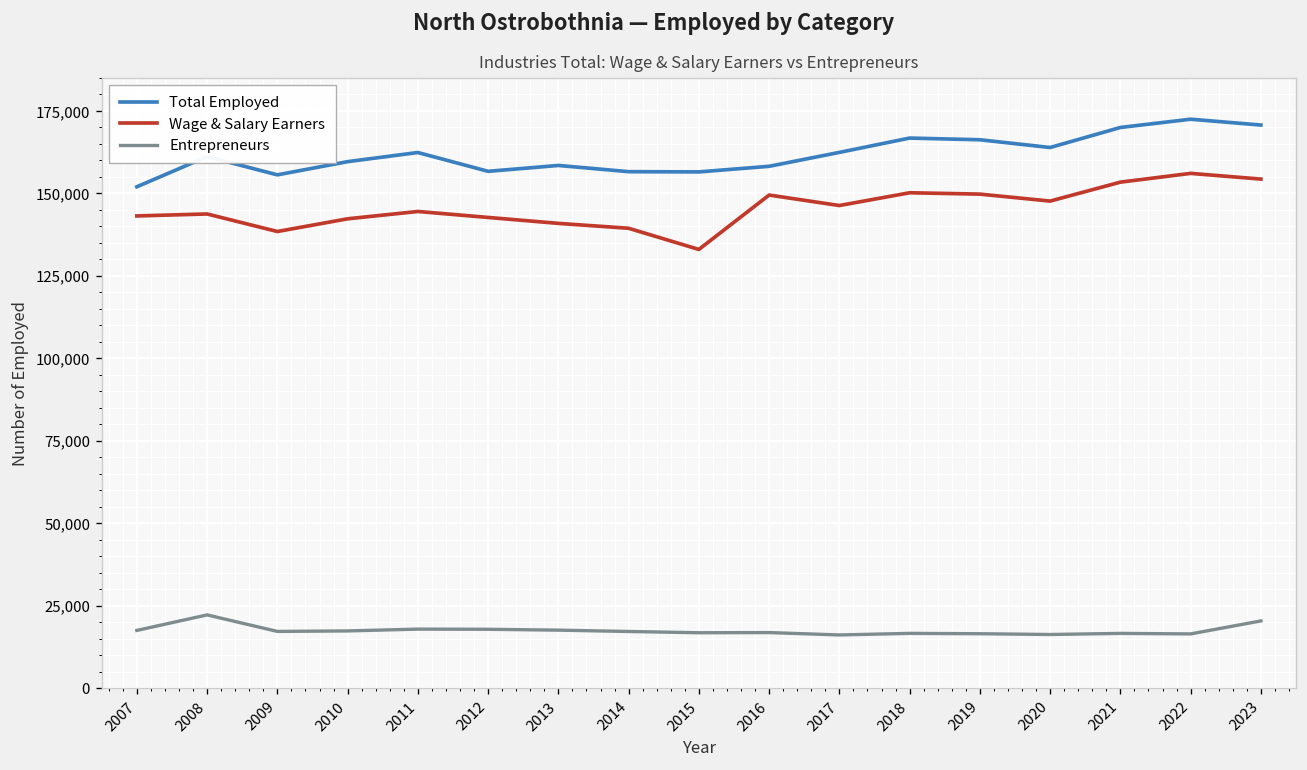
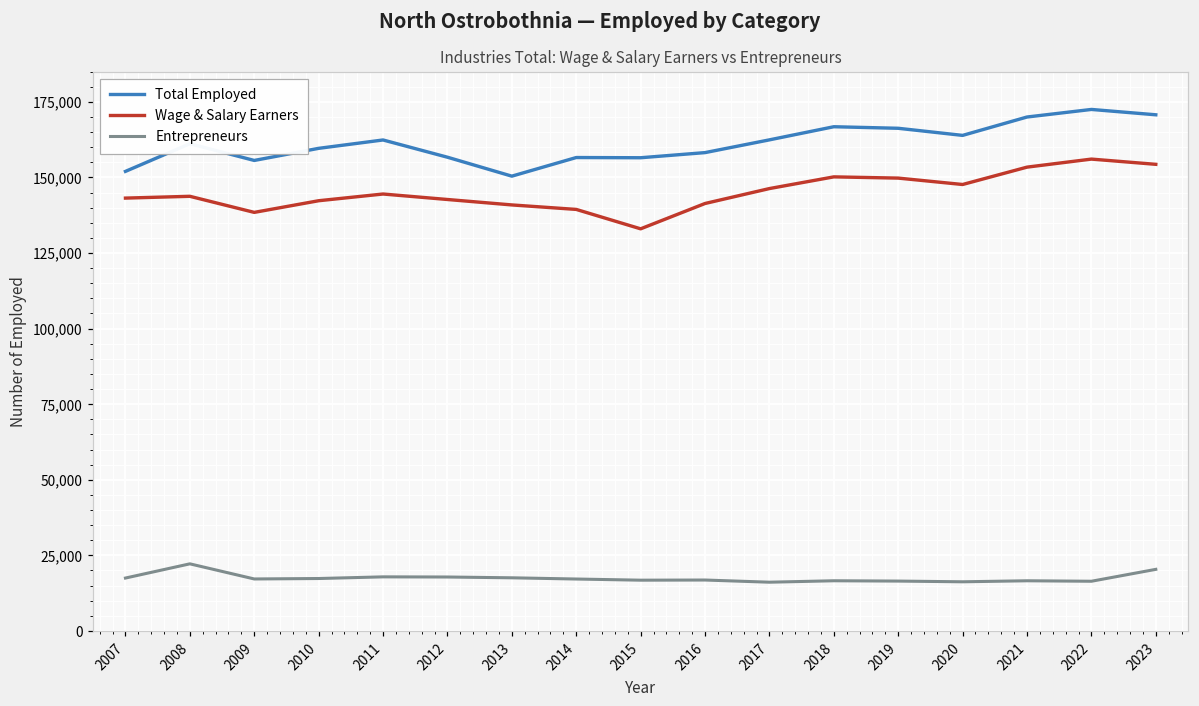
  {
    "Total Employed": {
      "2007": "152,000",
      "2009": "156,000",
      "2010": "160,000",
      "2011": "162,000",
      "2012": "157,000",
-     "2013": "158,000",
+     "2013": "150,000",
      "2014": "157,000",
      "2015": "157,000",
      "2016": "158,000",
      "2017": "162,000",
      "2018": "167,000",
      "2019": "166,000",
      "2020": "164,000",
      "2021": "170,000",
      "2022": "173,000",
      "2023": "171,000"
    },
    "Wage & Salary Earners": {
      "2007": "143,000",
      "2008": "144,000",
      "2009": "138,000",
      "2010": "142,000",
      "2011": "145,000",
      "2012": "143,000",
      "2013": "141,000",
      "2014": "139,000",
      "2015": "133,000",
-     "2016": "150,000",
+     "2016": "141,000",
      "2017": "146,000",
      "2018": "150,000",
      "2019": "150,000",
      "2020": "148,000",
      "2021": "153,000",
      "2022": "156,000",
      "2023": "154,000"
    },
    "Entrepreneurs": {
      "2007": "17,000",
      "2008": "22,000",
      "2009": "17,000",
      "2010": "17,000",
      "2011": "18,000",
      "2012": "18,000",
      "2013": "18,000",
      "2014": "17,000",
      "2015": "17,000",
      "2016": "17,000",
      "2017": "16,000",
      "2018": "17,000",
      "2019": "16,000",
      "2020": "16,000",
      "2021": "17,000",
      "2022": "16,000",
      "2023": "20,000"
    }
  }
